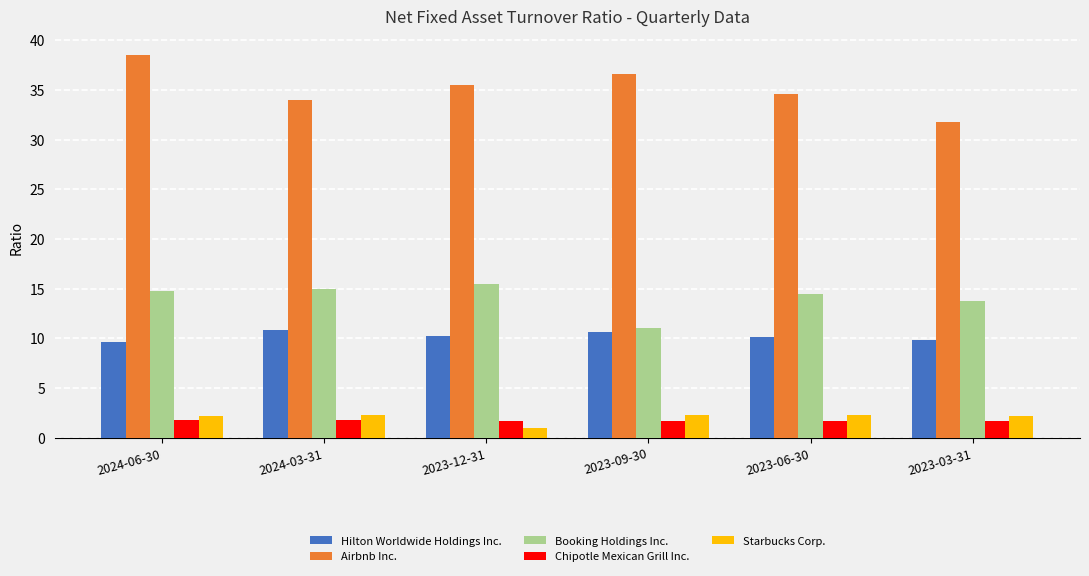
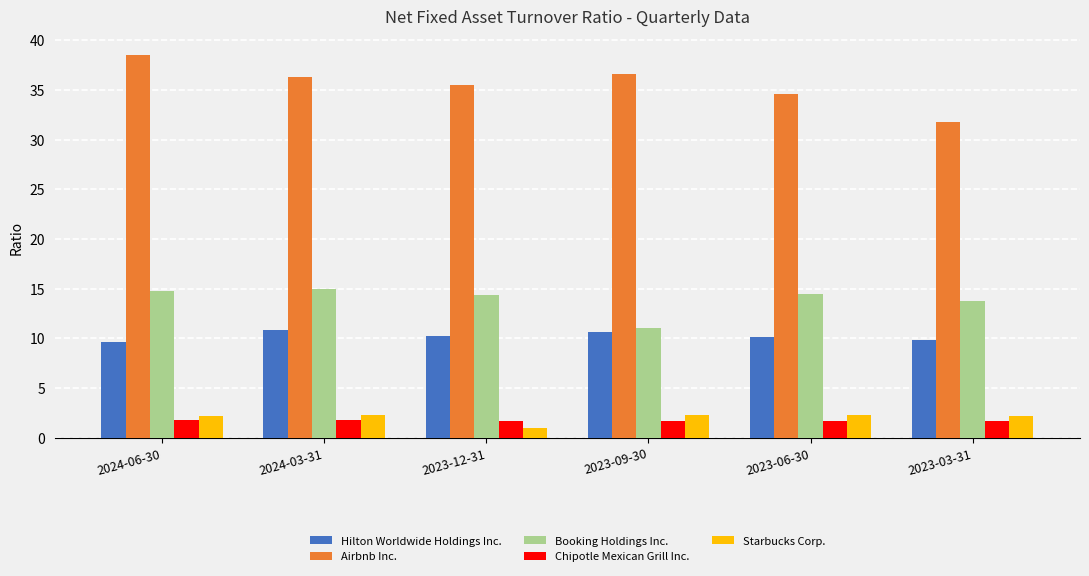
  {
    "Hilton Worldwide Holdings Inc.": {
      "2024-06-30": 10,
      "2024-03-31": 11,
      "2023-12-31": 10,
      "2023-09-30": 11,
      "2023-06-30": 10,
      "2023-03-31": 10
    },
    "Airbnb Inc.": {
      "2024-06-30": 38,
-     "2024-03-31": 34,
+     "2024-03-31": 36,
      "2023-12-31": 36,
      "2023-09-30": 37,
      "2023-06-30": 35,
      "2023-03-31": 32
    },
    "Booking Holdings Inc.": {
      "2024-06-30": 15,
      "2024-03-31": 15,
-     "2023-12-31": 16,
+     "2023-12-31": 14,
      "2023-09-30": 11,
      "2023-06-30": 14,
      "2023-03-31": 14
    },
    "Chipotle Mexican Grill Inc.": {
      "2024-06-30": 2,
      "2024-03-31": 2,
      "2023-12-31": 2,
      "2023-09-30": 2,
      "2023-06-30": 2,
      "2023-03-31": 2
    },
    "Starbucks Corp.": {
      "2024-06-30": 2,
      "2024-03-31": 2,
      "2023-12-31": 1,
      "2023-09-30": 2,
      "2023-06-30": 2,
      "2023-03-31": 2
    }
  }
